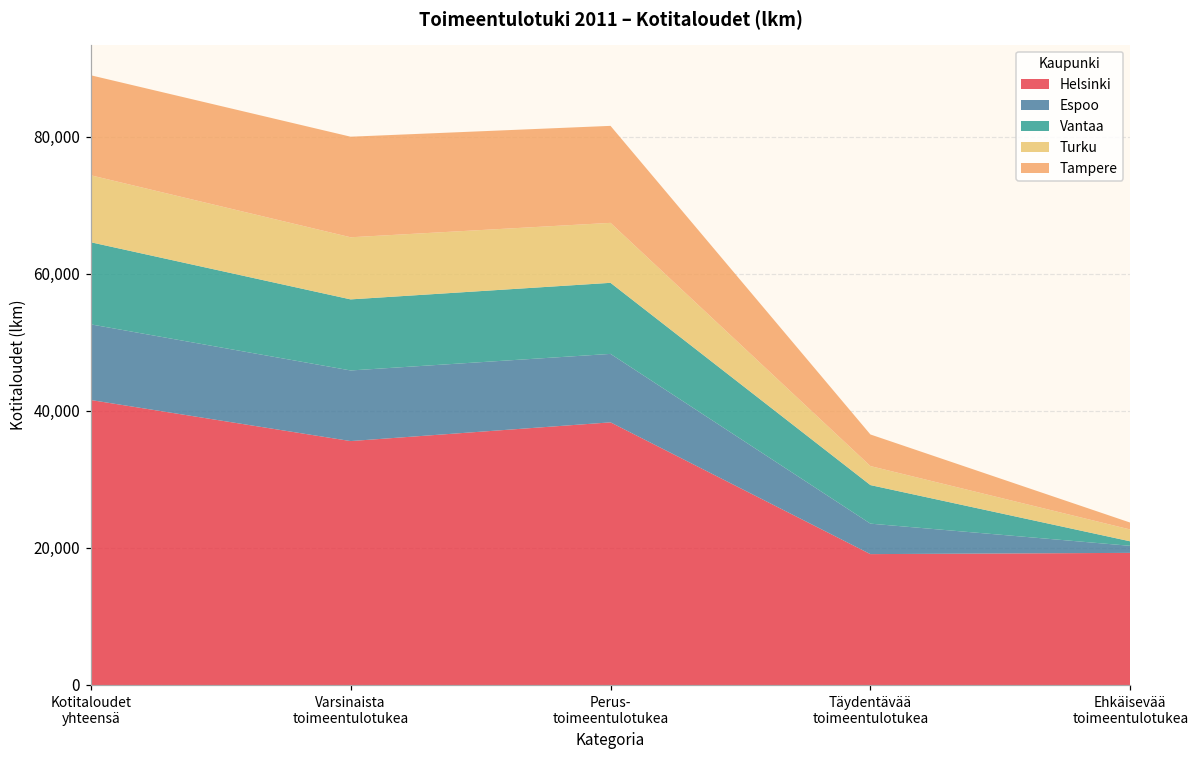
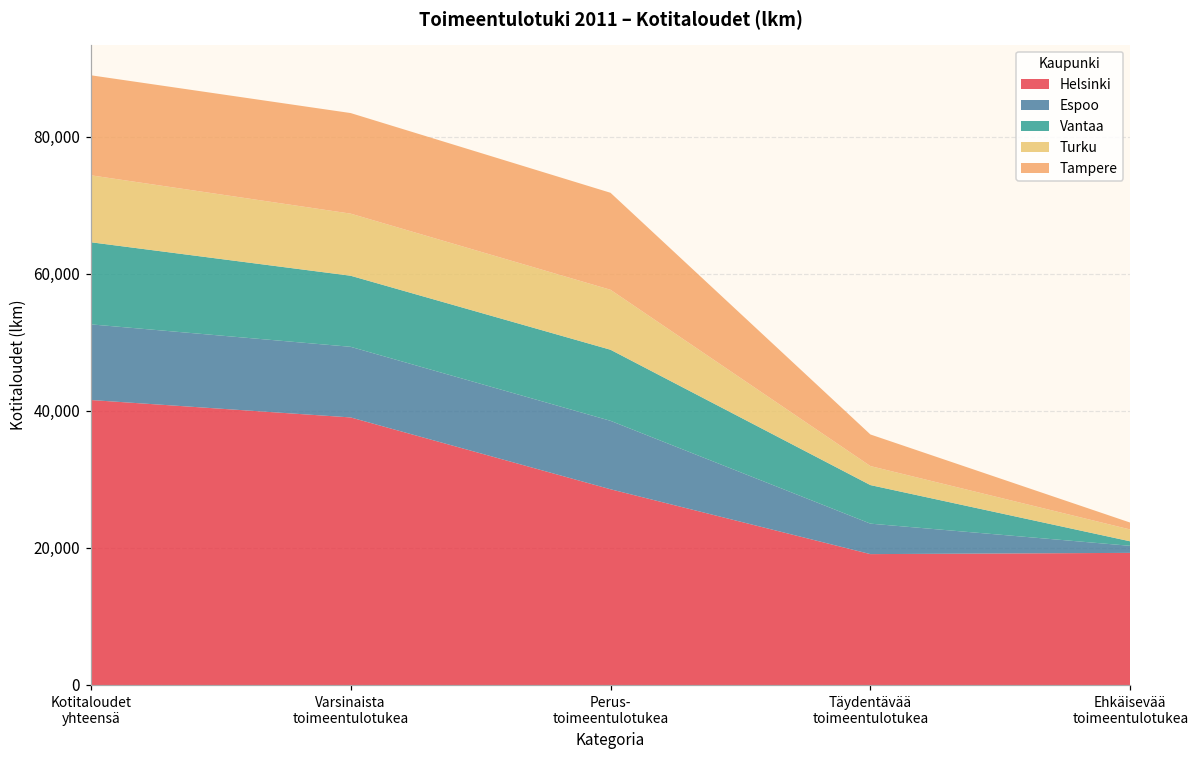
  {
    "Helsinki": {
      "Kotitaloudet yhteensä": "42,000",
-     "Varsinaista toimeentulotukea": "36,000",
-     "Perus- toimeentulotukea": "38,000",
+     "Varsinaista toimeentulotukea": "39,000",
+     "Perus- toimeentulotukea": "29,000",
      "Täydentävää toimeentulotukea": "19,000",
      "Ehkäisevää toimeentulotukea": "19,000"
    }
  }
